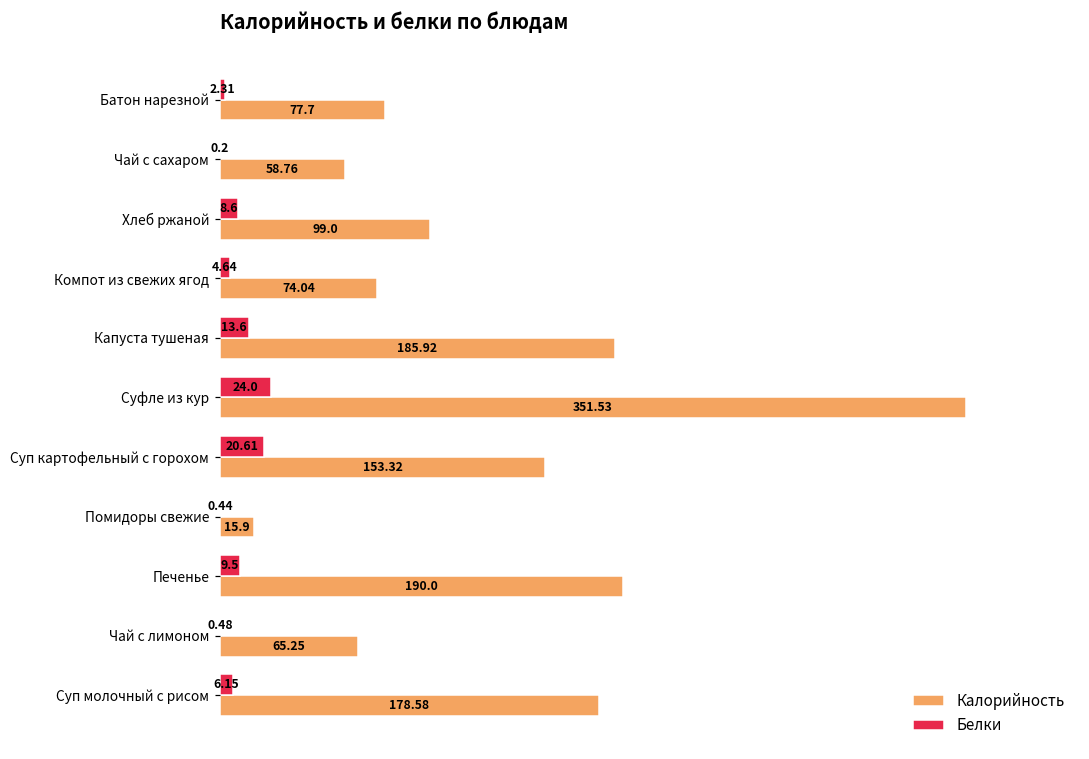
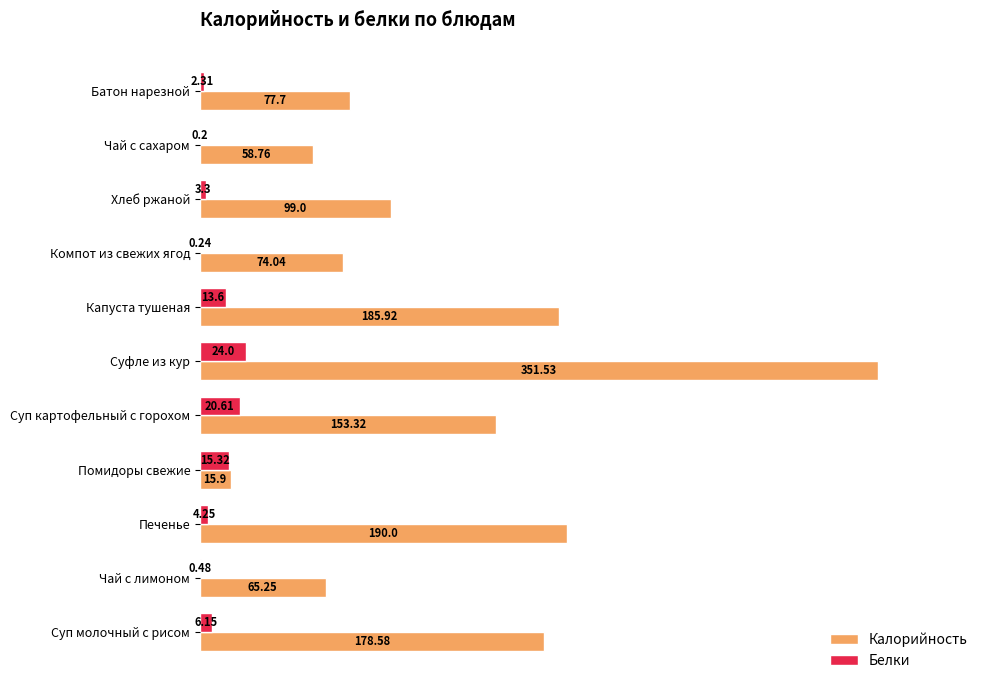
  {
    "Калорийность": {
      "Батон нарезной": 77.7,
      "Чай с сахаром": 58.76,
      "Хлеб ржаной": 99.0,
      "Компот из свежих ягод": 74.04,
      "Капуста тушеная": 185.92,
      "Суфле из кур": 351.53,
      "Суп картофельный с горохом": 153.32,
      "Помидоры свежие": 15.9,
      "Печенье": 190.0,
      "Чай с лимоном": 65.25,
      "Суп молочный с рисом": 178.58
    },
    "Белки": {
      "Батон нарезной": 2.31,
      "Чай с сахаром": 0.2,
-     "Хлеб ржаной": 8.6,
-     "Компот из свежих ягод": 4.64,
+     "Хлеб ржаной": 3.3,
+     "Компот из свежих ягод": 0.24,
      "Капуста тушеная": 13.6,
      "Суфле из кур": 24.0,
      "Суп картофельный с горохом": 20.61,
-     "Помидоры свежие": 0.44,
-     "Печенье": 9.5,
+     "Помидоры свежие": 15.32,
+     "Печенье": 4.25,
      "Чай с лимоном": 0.48,
      "Суп молочный с рисом": 6.15
    }
  }
